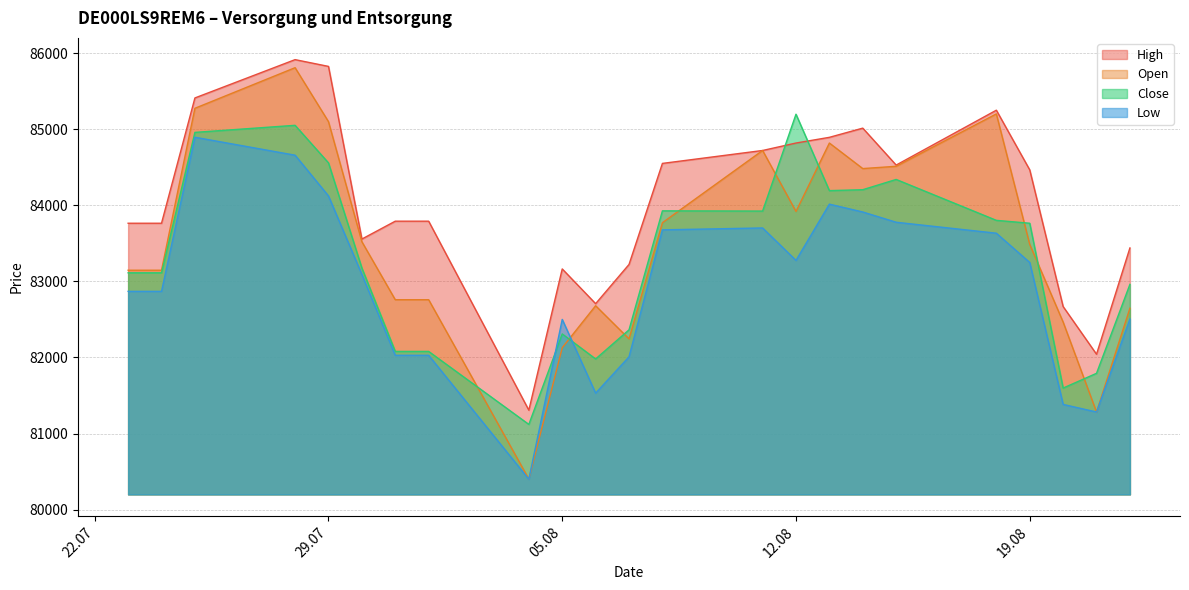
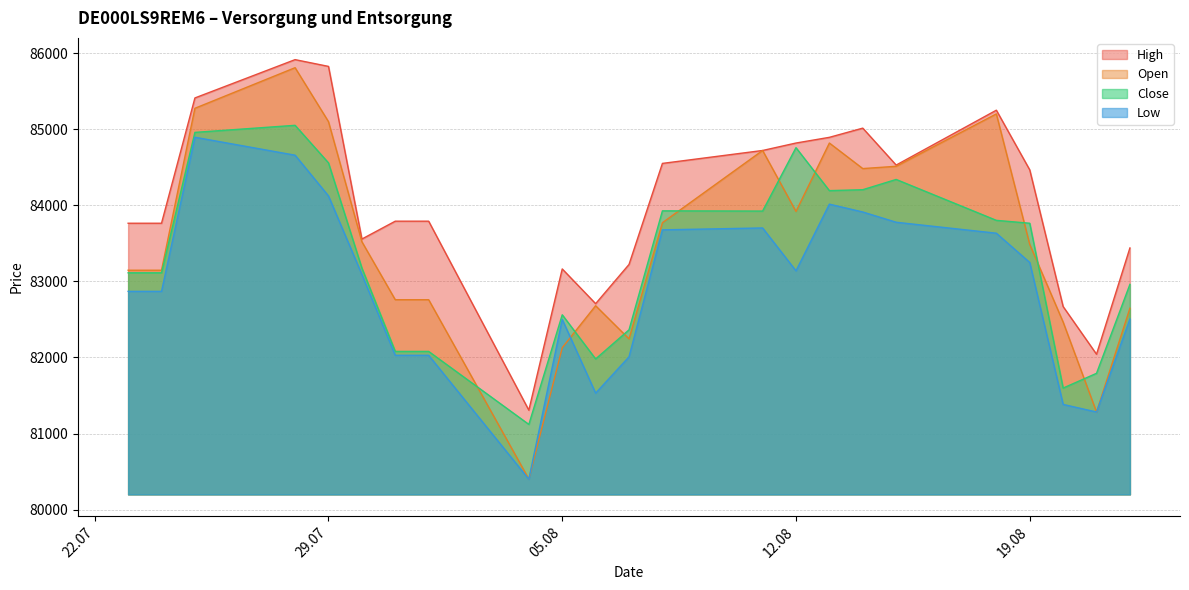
  {
    "Close": {
      "29.07": 84600,
-     "05.08": 82300,
-     "12.08": 85200,
+     "05.08": 82600,
+     "12.08": 84800,
      "19.08": 83800
    },
    "Low": {
      "29.07": 84100,
      "05.08": 82500,
-     "12.08": 83300,
+     "12.08": 83100,
      "19.08": 83300
    }
  }
